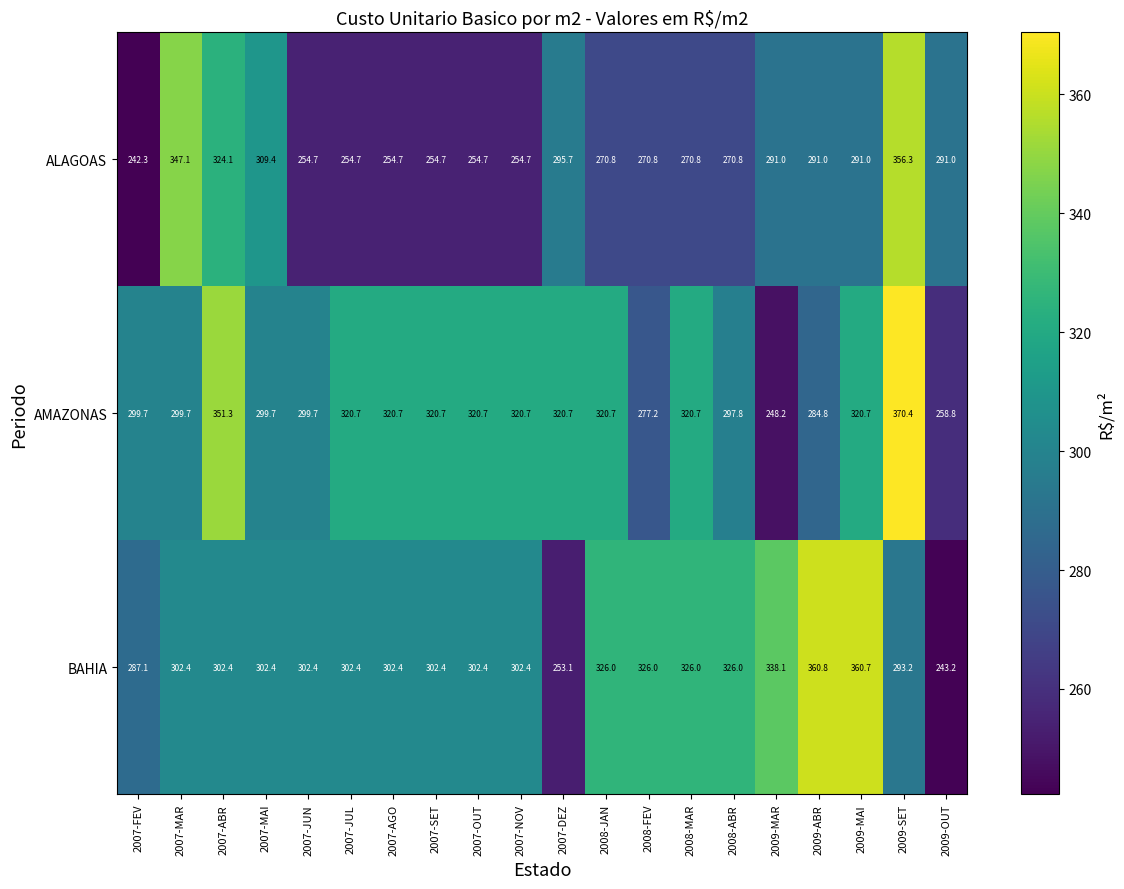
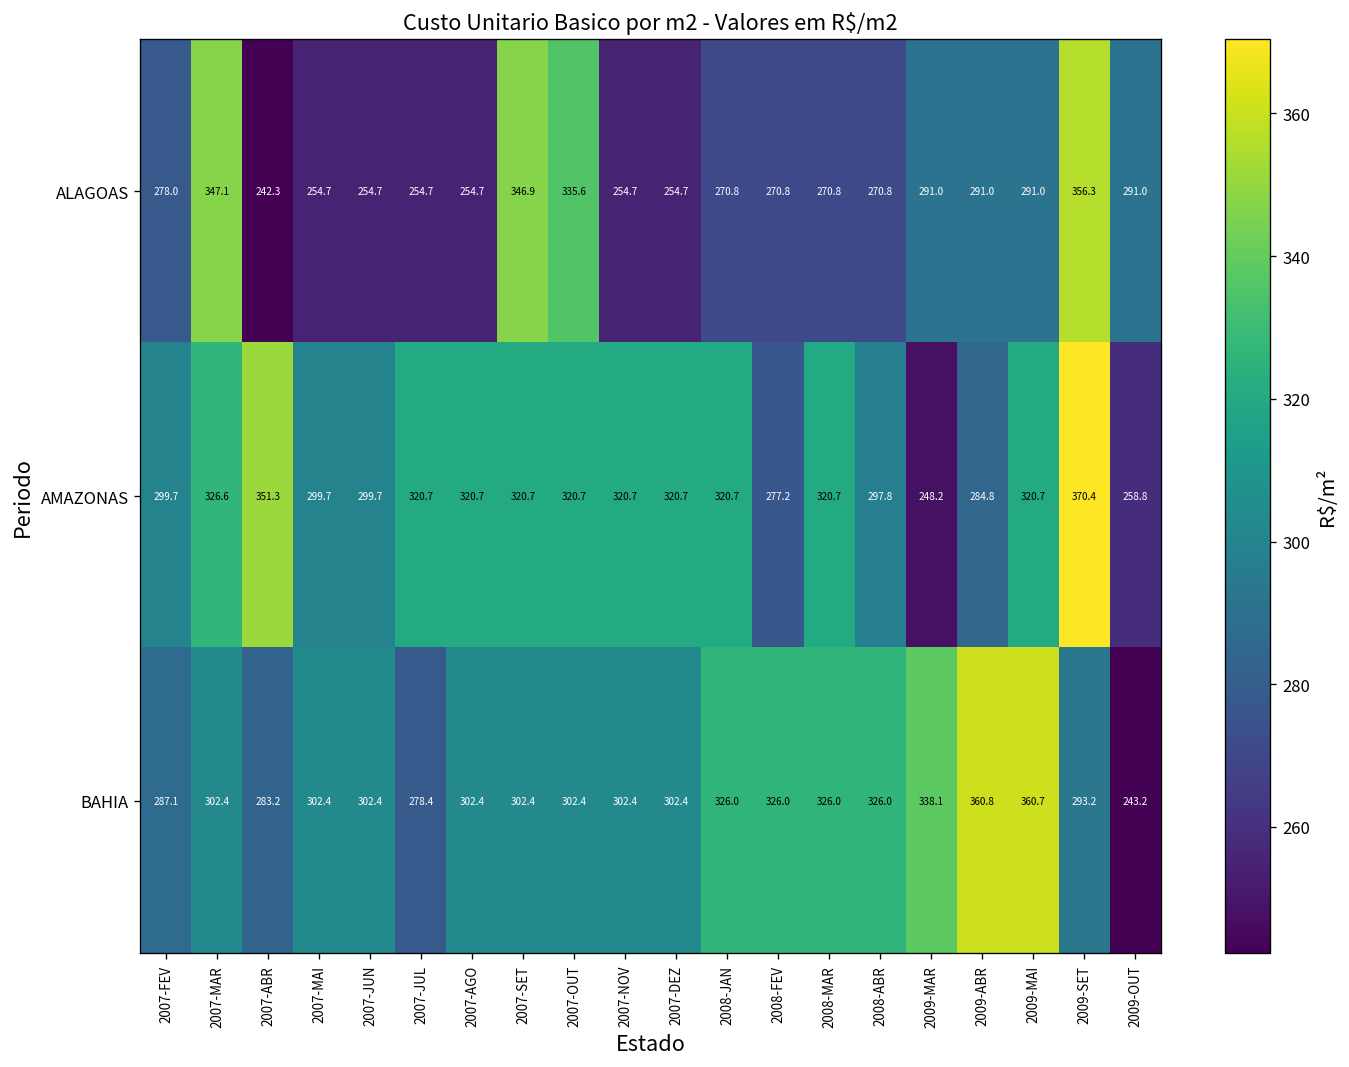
  {
    "ALAGOAS": {
-     "2007-FEV": 242.3,
+     "2007-FEV": 278.0,
      "2007-MAR": 347.1,
-     "2007-ABR": 324.1,
-     "2007-MAI": 309.4,
+     "2007-ABR": 242.3,
+     "2007-MAI": 254.7,
      "2007-JUN": 254.7,
      "2007-JUL": 254.7,
      "2007-AGO": 254.7,
-     "2007-SET": 254.7,
-     "2007-OUT": 254.7,
+     "2007-SET": 346.9,
+     "2007-OUT": 335.6,
      "2007-NOV": 254.7,
-     "2007-DEZ": 295.7,
+     "2007-DEZ": 254.7,
      "2008-JAN": 270.8,
      "2008-FEV": 270.8,
      "2008-MAR": 270.8,
      "2008-ABR": 270.8,
      "2009-MAR": 291.0,
      "2009-ABR": 291.0,
      "2009-MAI": 291.0,
      "2009-SET": 356.3,
      "2009-OUT": 291.0
    },
    "AMAZONAS": {
      "2007-FEV": 299.7,
-     "2007-MAR": 299.7,
+     "2007-MAR": 326.6,
      "2007-ABR": 351.3,
      "2007-MAI": 299.7,
      "2007-JUN": 299.7,
      "2007-JUL": 320.7,
      "2007-AGO": 320.7,
      "2007-SET": 320.7,
      "2007-OUT": 320.7,
      "2007-NOV": 320.7,
      "2007-DEZ": 320.7,
      "2008-JAN": 320.7,
      "2008-FEV": 277.2,
      "2008-MAR": 320.7,
      "2008-ABR": 297.8,
      "2009-MAR": 248.2,
      "2009-ABR": 284.8,
      "2009-MAI": 320.7,
      "2009-SET": 370.4,
      "2009-OUT": 258.8
    },
    "BAHIA": {
      "2007-FEV": 287.1,
      "2007-MAR": 302.4,
-     "2007-ABR": 302.4,
+     "2007-ABR": 283.2,
      "2007-MAI": 302.4,
      "2007-JUN": 302.4,
-     "2007-JUL": 302.4,
+     "2007-JUL": 278.4,
      "2007-AGO": 302.4,
      "2007-SET": 302.4,
      "2007-OUT": 302.4,
      "2007-NOV": 302.4,
-     "2007-DEZ": 253.1,
+     "2007-DEZ": 302.4,
      "2008-JAN": 326.0,
      "2008-FEV": 326.0,
      "2008-MAR": 326.0,
      "2008-ABR": 326.0,
      "2009-MAR": 338.1,
      "2009-ABR": 360.8,
      "2009-MAI": 360.7,
      "2009-SET": 293.2,
      "2009-OUT": 243.2
    }
  }
